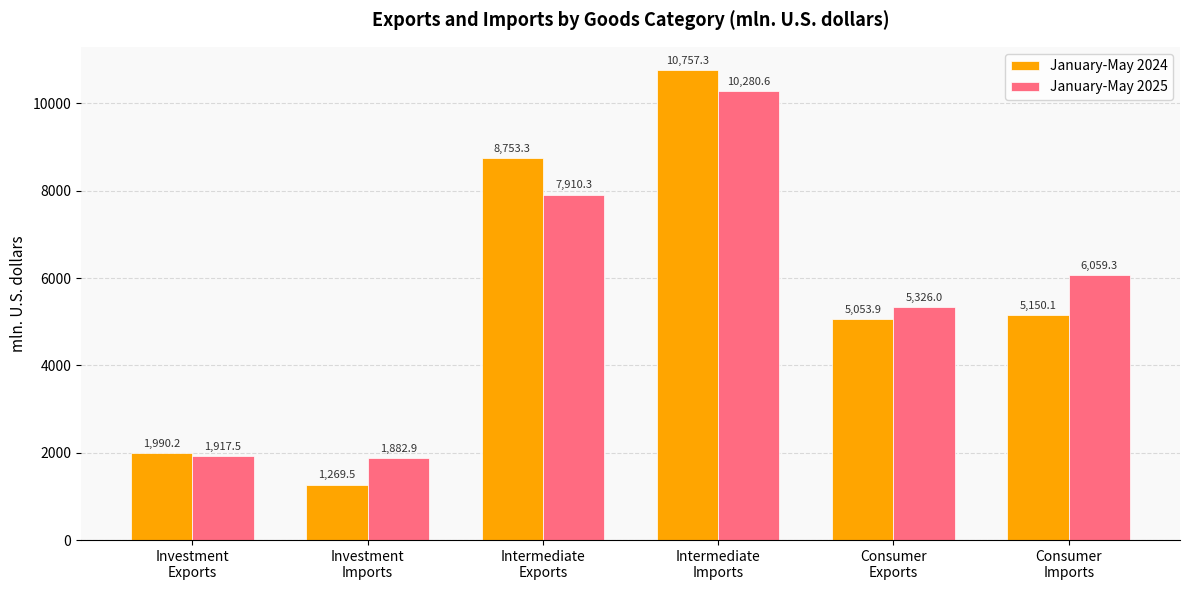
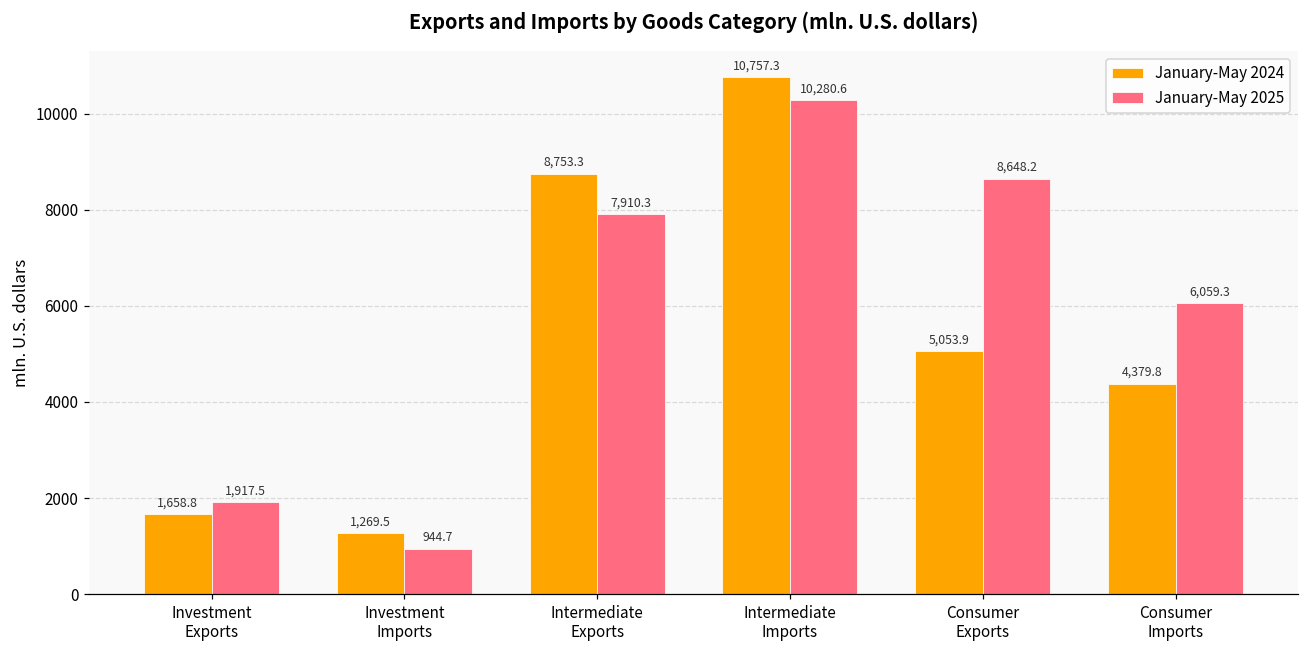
  {
    "January-May 2024": {
-     "Investment Exports": "1,990.2",
+     "Investment Exports": "1,658.8",
      "Investment Imports": "1,269.5",
      "Intermediate Exports": "8,753.3",
      "Intermediate Imports": "10,757.3",
      "Consumer Exports": "5,053.9",
-     "Consumer Imports": "5,150.1"
+     "Consumer Imports": "4,379.8"
    },
    "January-May 2025": {
      "Investment Exports": "1,917.5",
-     "Investment Imports": "1,882.9",
+     "Investment Imports": "944.7",
      "Intermediate Exports": "7,910.3",
      "Intermediate Imports": "10,280.6",
-     "Consumer Exports": "5,326.0",
+     "Consumer Exports": "8,648.2",
      "Consumer Imports": "6,059.3"
    }
  }
